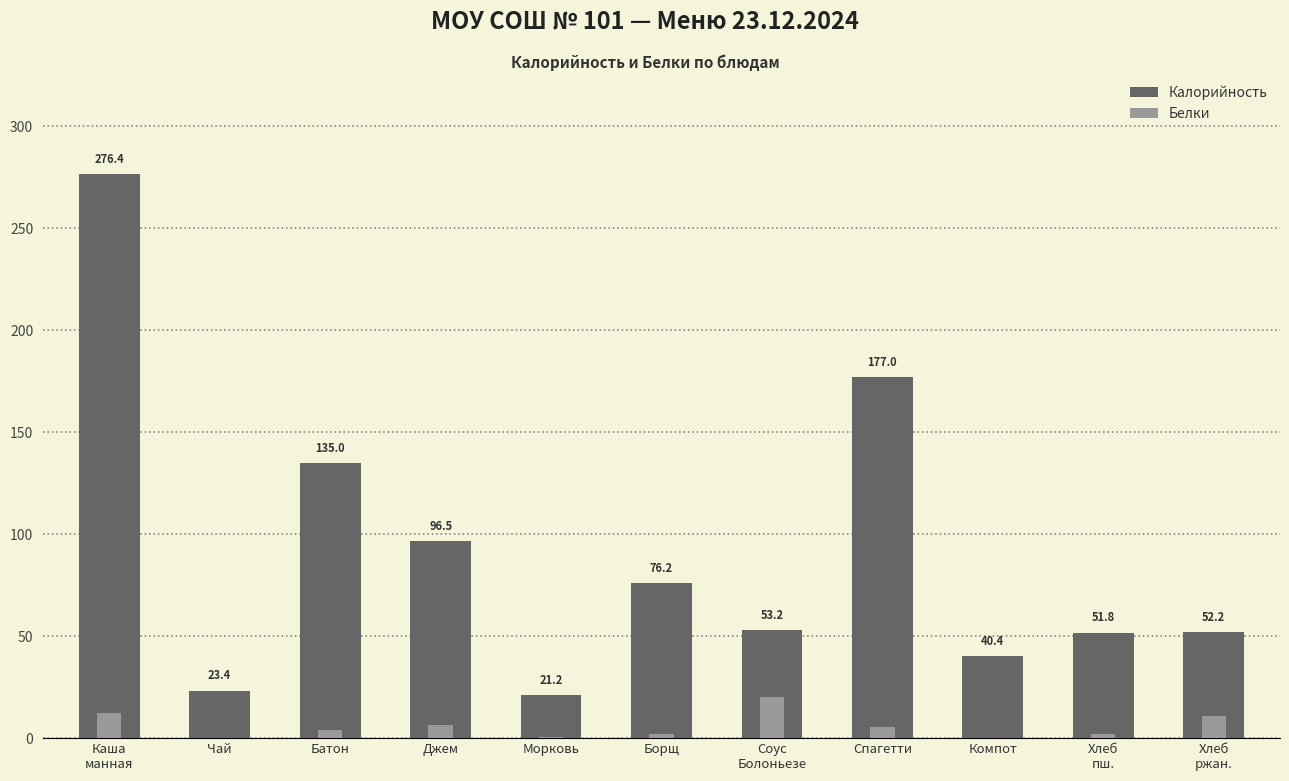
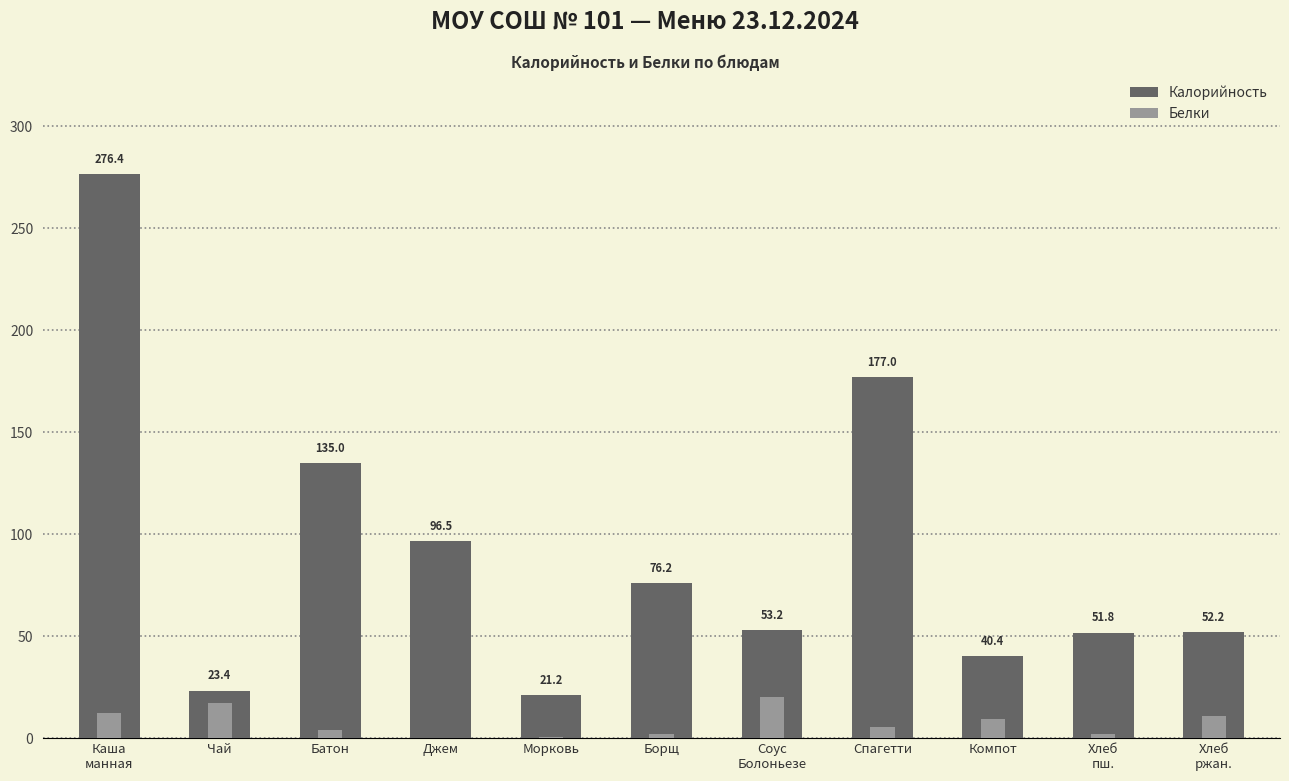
  {
    "Калорийность": {
      "Каша манная": 276.4,
      "Чай": 23.4,
      "Батон": 135.0,
      "Джем": 96.5,
      "Морковь": 21.2,
      "Борщ": 76.2,
      "Соус Болоньезе": 53.2,
      "Спагетти": 177.0,
      "Компот": 40.4,
      "Хлеб пш.": 51.8,
      "Хлеб ржан.": 52.2
    },
    "Белки": {
-     "Чай": 0,
-     "Джем": 7,
-     "Компот": 0
+     "Чай": 17,
+     "Джем": 0,
+     "Компот": 10
    }
  }
